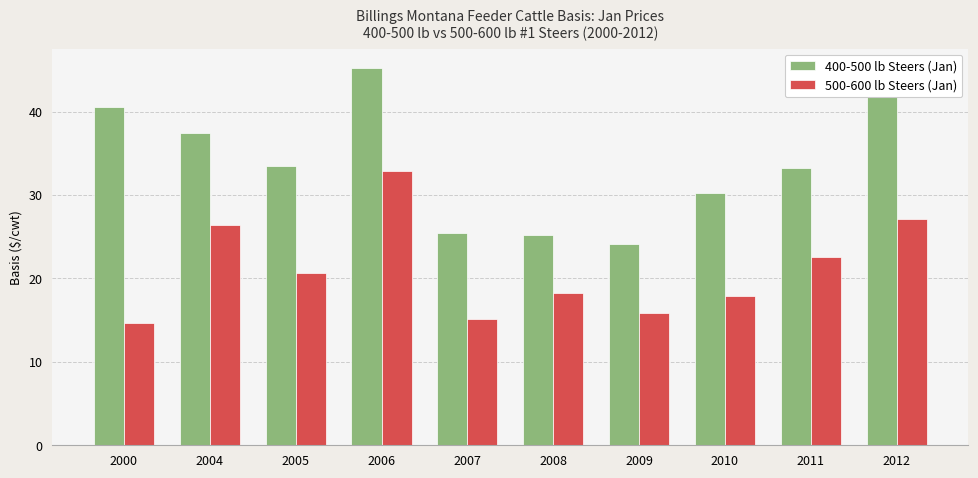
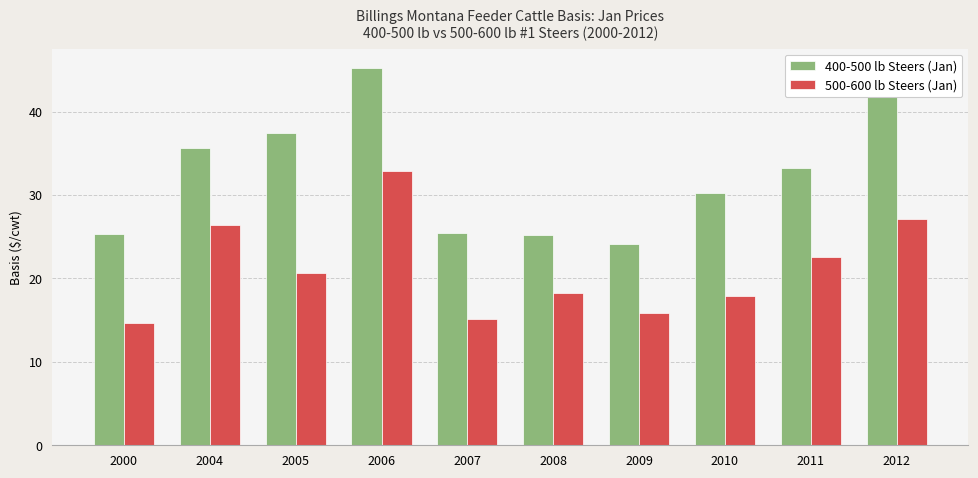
  {
    "400-500 lb Steers (Jan)": {
-     "2000": 41,
-     "2004": 37,
-     "2005": 34,
+     "2000": 25,
+     "2004": 36,
+     "2005": 37,
      "2006": 45,
      "2007": 25,
      "2008": 25,
      "2009": 24,
      "2010": 30,
      "2011": 33
    },
    "500-600 lb Steers (Jan)": {
      "2000": 15,
      "2004": 26,
      "2005": 21,
      "2006": 33,
      "2007": 15,
      "2008": 18,
      "2009": 16,
      "2010": 18,
      "2011": 23,
      "2012": 27
    }
  }
